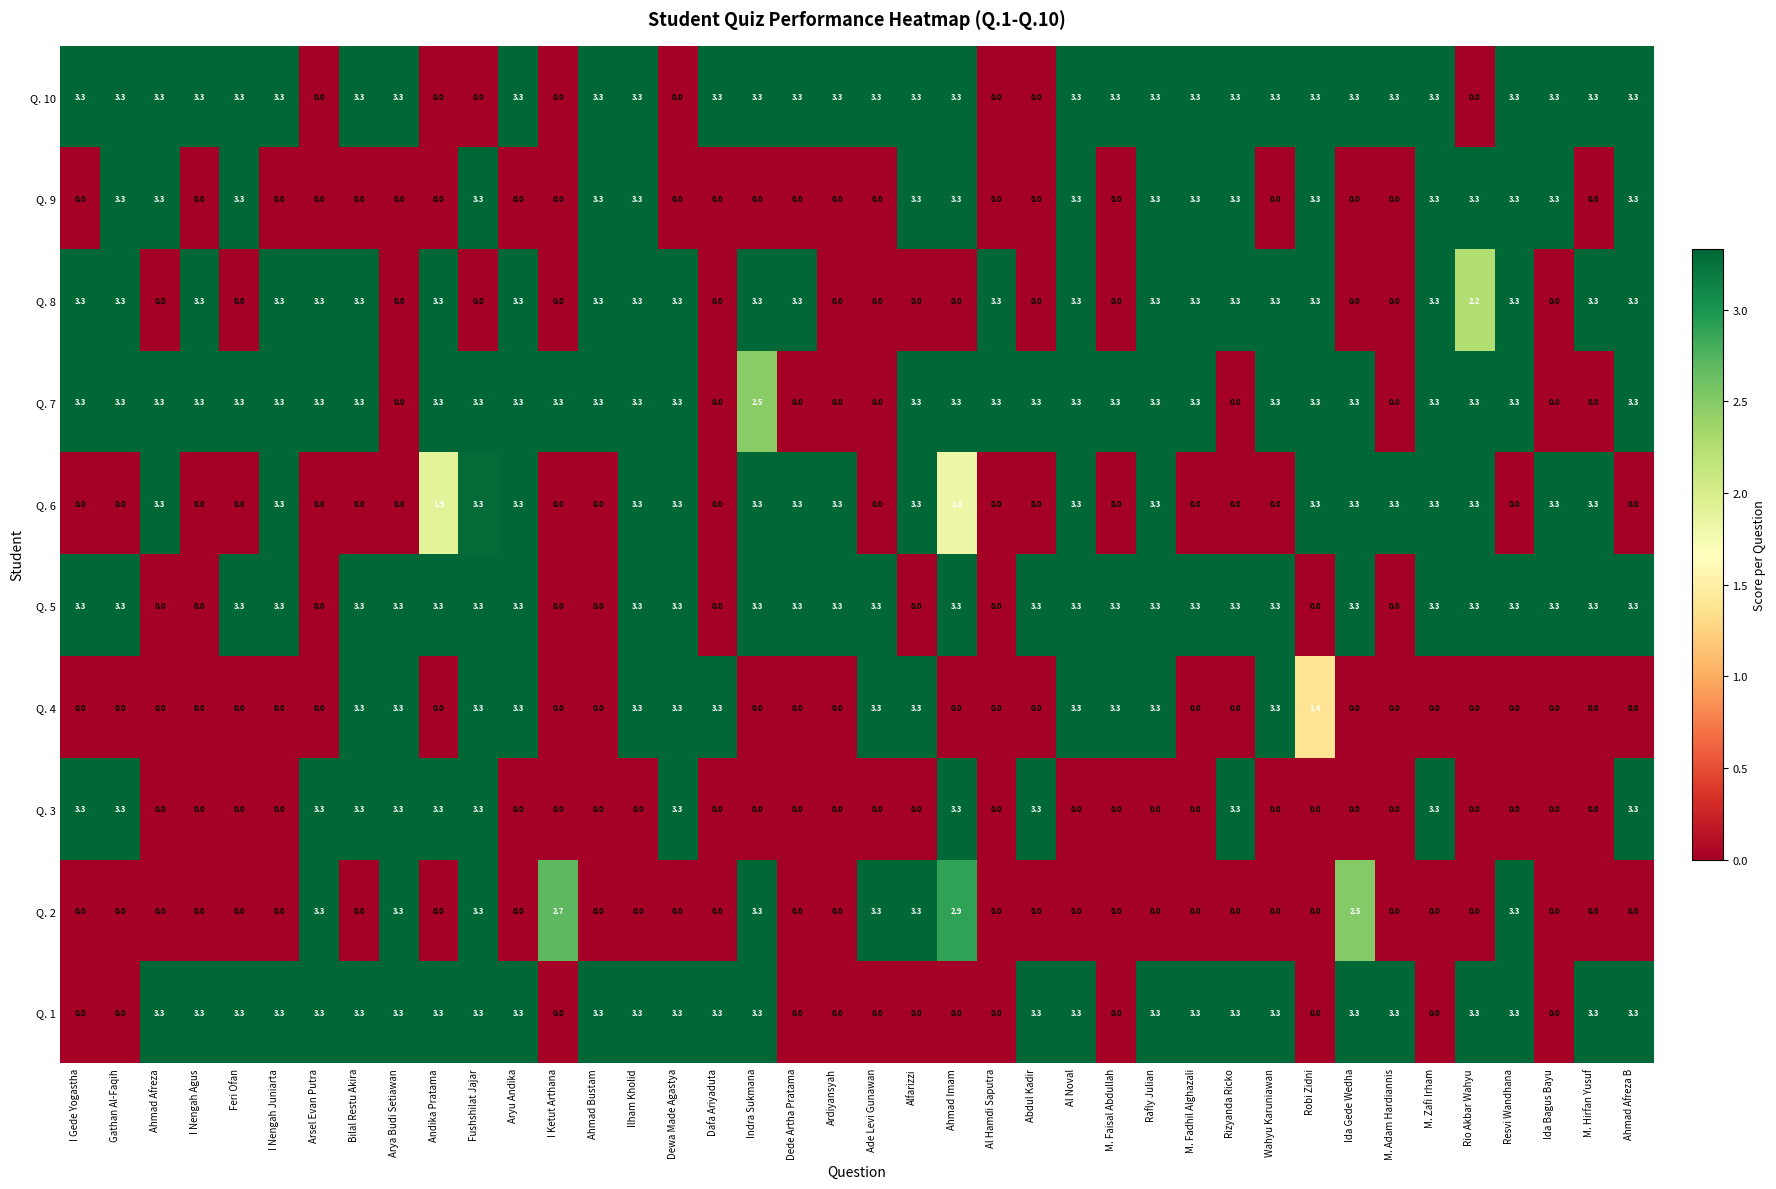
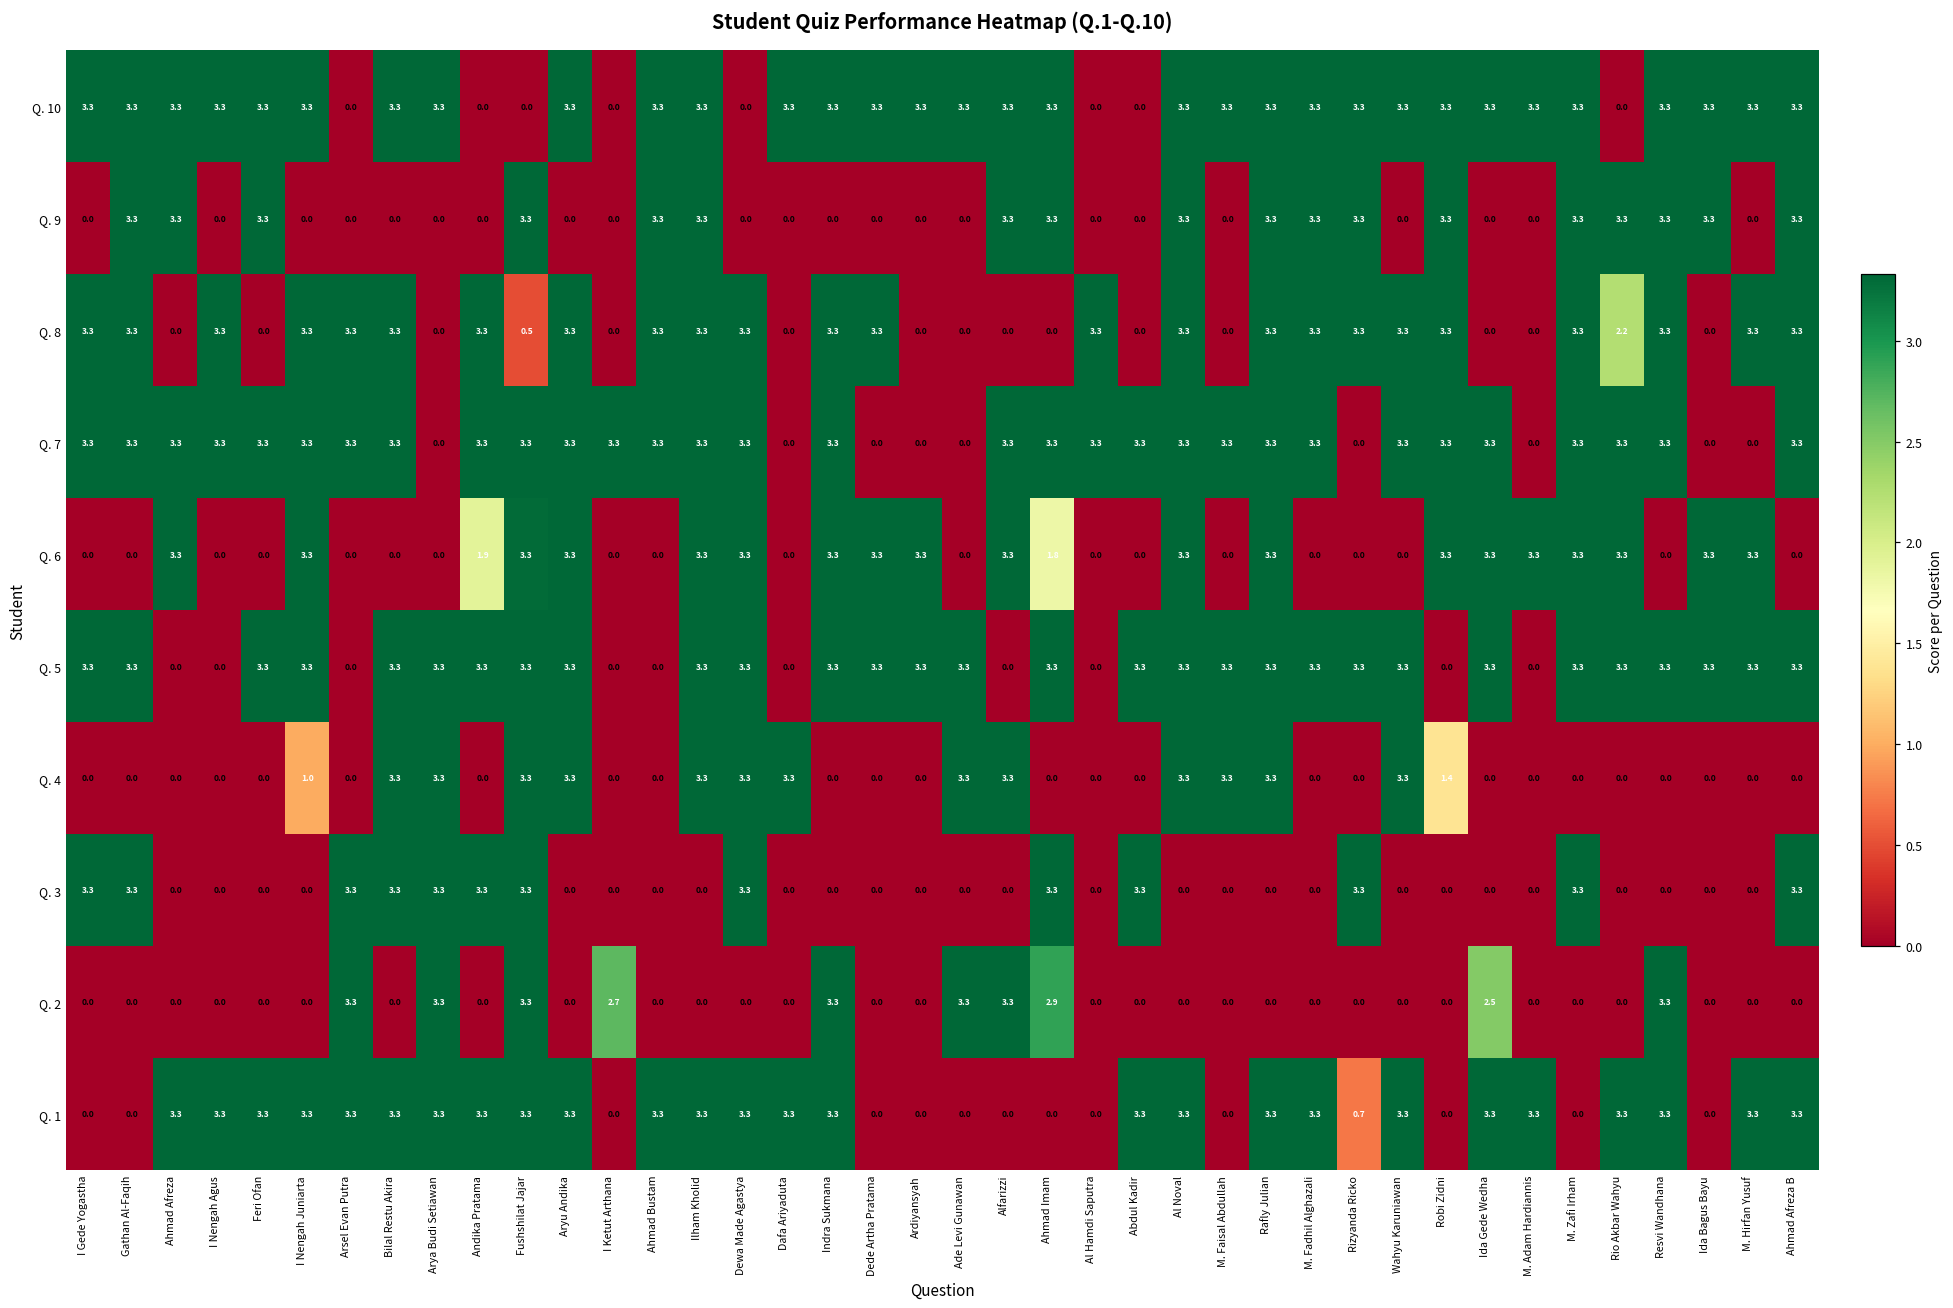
  {
    "Q. 8": {
      "I Gede Yogastha": 3.3,
      "Gathan Al-Faqih": 3.3,
      "Ahmad Afreza": 0.0,
      "I Nengah Agus": 3.3,
      "Feri Ofan": 0.0,
      "I Nengah Juniarta": 3.3,
      "Arsel Evan Putra": 3.3,
      "Bilal Restu Akira": 3.3,
      "Arya Budi Setiawan": 0.0,
      "Andika Pratama": 3.3,
-     "Fushshilat Jajar": 0.0,
+     "Fushshilat Jajar": 0.5,
      "Aryu Andika": 3.3,
      "I Ketut Arthana": 0.0,
      "Ahmad Bustam": 3.3,
      "Ilham Kholid": 3.3,
      "Dewa Made Agastya": 3.3,
      "Dafa Ariyaduta": 0.0,
      "Indra Sukmana": 3.3,
      "Dede Artha Pratama": 3.3,
      "Ardiyansyah": 0.0,
      "Ade Levi Gunawan": 0.0,
      "Alfarizzi": 0.0,
      "Ahmad Imam": 0.0,
      "Al Hamdi Saputra": 3.3,
      "Abdul Kadir": 0.0,
      "Al Noval": 3.3,
      "M. Faisal Abdullah": 0.0,
      "Rafly Julian": 3.3,
      "M. Fadhil Alghazali": 3.3,
      "Rizyanda Ricko": 3.3,
      "Wahyu Karuniawan": 3.3,
      "Robi Zidni": 3.3,
      "Ida Gede Wedha": 0.0,
      "M. Adam Hardiannis": 0.0,
      "M. Zafi Irham": 3.3,
      "Rio Akbar Wahyu": 2.2,
      "Resvi Wandhana": 3.3,
      "Ida Bagus Bayu": 0.0,
      "M. Hirfan Yusuf": 3.3,
      "Ahmad Afreza B": 3.3
    },
    "Q. 7": {
      "I Gede Yogastha": 3.3,
      "Gathan Al-Faqih": 3.3,
      "Ahmad Afreza": 3.3,
      "I Nengah Agus": 3.3,
      "Feri Ofan": 3.3,
      "I Nengah Juniarta": 3.3,
      "Arsel Evan Putra": 3.3,
      "Bilal Restu Akira": 3.3,
      "Arya Budi Setiawan": 0.0,
      "Andika Pratama": 3.3,
      "Fushshilat Jajar": 3.3,
      "Aryu Andika": 3.3,
      "I Ketut Arthana": 3.3,
      "Ahmad Bustam": 3.3,
      "Ilham Kholid": 3.3,
      "Dewa Made Agastya": 3.3,
      "Dafa Ariyaduta": 0.0,
-     "Indra Sukmana": 2.5,
+     "Indra Sukmana": 3.3,
      "Dede Artha Pratama": 0.0,
      "Ardiyansyah": 0.0,
      "Ade Levi Gunawan": 0.0,
      "Alfarizzi": 3.3,
      "Ahmad Imam": 3.3,
      "Al Hamdi Saputra": 3.3,
      "Abdul Kadir": 3.3,
      "Al Noval": 3.3,
      "M. Faisal Abdullah": 3.3,
      "Rafly Julian": 3.3,
      "M. Fadhil Alghazali": 3.3,
      "Rizyanda Ricko": 0.0,
      "Wahyu Karuniawan": 3.3,
      "Robi Zidni": 3.3,
      "Ida Gede Wedha": 3.3,
      "M. Adam Hardiannis": 0.0,
      "M. Zafi Irham": 3.3,
      "Rio Akbar Wahyu": 3.3,
      "Resvi Wandhana": 3.3,
      "Ida Bagus Bayu": 0.0,
      "M. Hirfan Yusuf": 0.0,
      "Ahmad Afreza B": 3.3
    },
    "Q. 4": {
      "I Gede Yogastha": 0.0,
      "Gathan Al-Faqih": 0.0,
      "Ahmad Afreza": 0.0,
      "I Nengah Agus": 0.0,
      "Feri Ofan": 0.0,
-     "I Nengah Juniarta": 0.0,
+     "I Nengah Juniarta": 1.0,
      "Arsel Evan Putra": 0.0,
      "Bilal Restu Akira": 3.3,
      "Arya Budi Setiawan": 3.3,
      "Andika Pratama": 0.0,
      "Fushshilat Jajar": 3.3,
      "Aryu Andika": 3.3,
      "I Ketut Arthana": 0.0,
      "Ahmad Bustam": 0.0,
      "Ilham Kholid": 3.3,
      "Dewa Made Agastya": 3.3,
      "Dafa Ariyaduta": 3.3,
      "Indra Sukmana": 0.0,
      "Dede Artha Pratama": 0.0,
      "Ardiyansyah": 0.0,
      "Ade Levi Gunawan": 3.3,
      "Alfarizzi": 3.3,
      "Ahmad Imam": 0.0,
      "Al Hamdi Saputra": 0.0,
      "Abdul Kadir": 0.0,
      "Al Noval": 3.3,
      "M. Faisal Abdullah": 3.3,
      "Rafly Julian": 3.3,
      "M. Fadhil Alghazali": 0.0,
      "Rizyanda Ricko": 0.0,
      "Wahyu Karuniawan": 3.3,
      "Robi Zidni": 1.4,
      "Ida Gede Wedha": 0.0,
      "M. Adam Hardiannis": 0.0,
      "M. Zafi Irham": 0.0,
      "Rio Akbar Wahyu": 0.0,
      "Resvi Wandhana": 0.0,
      "Ida Bagus Bayu": 0.0,
      "M. Hirfan Yusuf": 0.0,
      "Ahmad Afreza B": 0.0
    },
    "Q. 1": {
      "I Gede Yogastha": 0.0,
      "Gathan Al-Faqih": 0.0,
      "Ahmad Afreza": 3.3,
      "I Nengah Agus": 3.3,
      "Feri Ofan": 3.3,
      "I Nengah Juniarta": 3.3,
      "Arsel Evan Putra": 3.3,
      "Bilal Restu Akira": 3.3,
      "Arya Budi Setiawan": 3.3,
      "Andika Pratama": 3.3,
      "Fushshilat Jajar": 3.3,
      "Aryu Andika": 3.3,
      "I Ketut Arthana": 0.0,
      "Ahmad Bustam": 3.3,
      "Ilham Kholid": 3.3,
      "Dewa Made Agastya": 3.3,
      "Dafa Ariyaduta": 3.3,
      "Indra Sukmana": 3.3,
      "Dede Artha Pratama": 0.0,
      "Ardiyansyah": 0.0,
      "Ade Levi Gunawan": 0.0,
      "Alfarizzi": 0.0,
      "Ahmad Imam": 0.0,
      "Al Hamdi Saputra": 0.0,
      "Abdul Kadir": 3.3,
      "Al Noval": 3.3,
      "M. Faisal Abdullah": 0.0,
      "Rafly Julian": 3.3,
      "M. Fadhil Alghazali": 3.3,
-     "Rizyanda Ricko": 3.3,
+     "Rizyanda Ricko": 0.7,
      "Wahyu Karuniawan": 3.3,
      "Robi Zidni": 0.0,
      "Ida Gede Wedha": 3.3,
      "M. Adam Hardiannis": 3.3,
      "M. Zafi Irham": 0.0,
      "Rio Akbar Wahyu": 3.3,
      "Resvi Wandhana": 3.3,
      "Ida Bagus Bayu": 0.0,
      "M. Hirfan Yusuf": 3.3,
      "Ahmad Afreza B": 3.3
    }
  }
